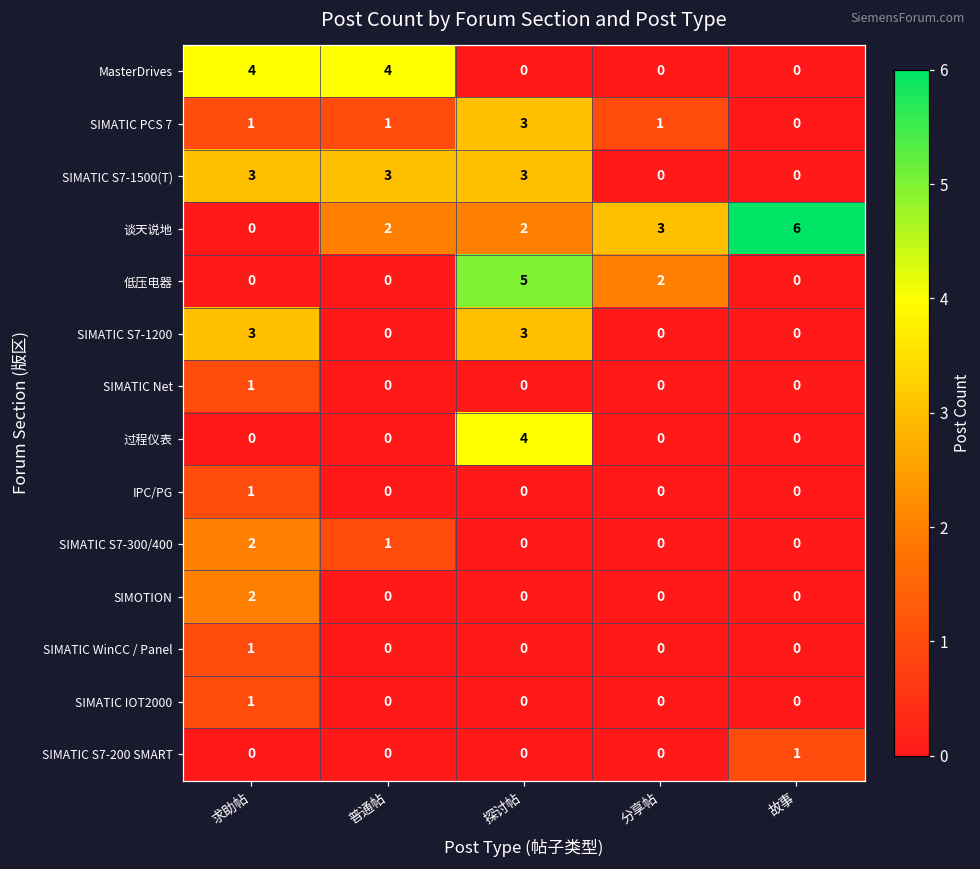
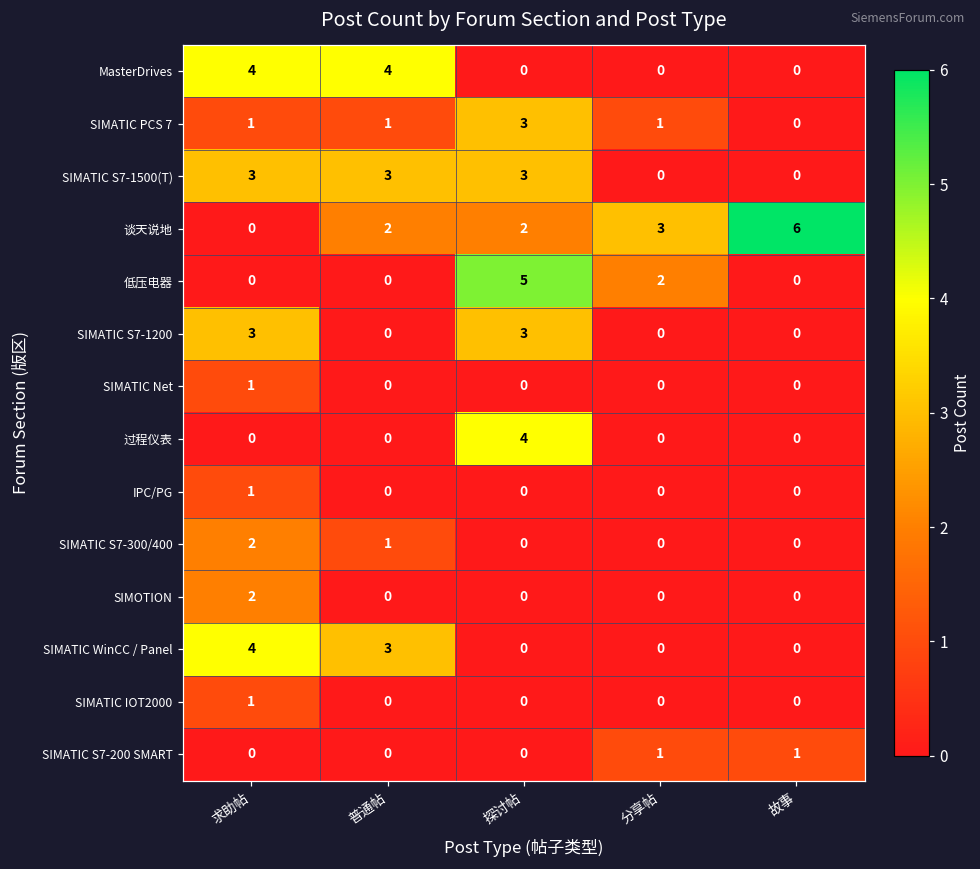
  {
    "MasterDrives": {
      "求助帖": 4,
      "普通帖": 4,
      "探讨帖": 0,
      "分享帖": 0,
      "故事": 0
    },
    "SIMATIC PCS 7": {
      "求助帖": 1,
      "普通帖": 1,
      "探讨帖": 3,
      "分享帖": 1,
      "故事": 0
    },
    "SIMATIC S7-1500(T)": {
      "求助帖": 3,
      "普通帖": 3,
      "探讨帖": 3,
      "分享帖": 0,
      "故事": 0
    },
    "谈天说地": {
      "求助帖": 0,
      "普通帖": 2,
      "探讨帖": 2,
      "分享帖": 3,
      "故事": 6
    },
    "低压电器": {
      "求助帖": 0,
      "普通帖": 0,
      "探讨帖": 5,
      "分享帖": 2,
      "故事": 0
    },
    "SIMATIC S7-1200": {
      "求助帖": 3,
      "普通帖": 0,
      "探讨帖": 3,
      "分享帖": 0,
      "故事": 0
    },
    "SIMATIC Net": {
      "求助帖": 1,
      "普通帖": 0,
      "探讨帖": 0,
      "分享帖": 0,
      "故事": 0
    },
    "过程仪表": {
      "求助帖": 0,
      "普通帖": 0,
      "探讨帖": 4,
      "分享帖": 0,
      "故事": 0
    },
    "IPC/PG": {
      "求助帖": 1,
      "普通帖": 0,
      "探讨帖": 0,
      "分享帖": 0,
      "故事": 0
    },
    "SIMATIC S7-300/400": {
      "求助帖": 2,
      "普通帖": 1,
      "探讨帖": 0,
      "分享帖": 0,
      "故事": 0
    },
    "SIMOTION": {
      "求助帖": 2,
      "普通帖": 0,
      "探讨帖": 0,
      "分享帖": 0,
      "故事": 0
    },
    "SIMATIC WinCC / Panel": {
-     "求助帖": 1,
-     "普通帖": 0,
+     "求助帖": 4,
+     "普通帖": 3,
      "探讨帖": 0,
      "分享帖": 0,
      "故事": 0
    },
    "SIMATIC IOT2000": {
      "求助帖": 1,
      "普通帖": 0,
      "探讨帖": 0,
      "分享帖": 0,
      "故事": 0
    },
    "SIMATIC S7-200 SMART": {
      "求助帖": 0,
      "普通帖": 0,
      "探讨帖": 0,
-     "分享帖": 0,
+     "分享帖": 1,
      "故事": 1
    }
  }
